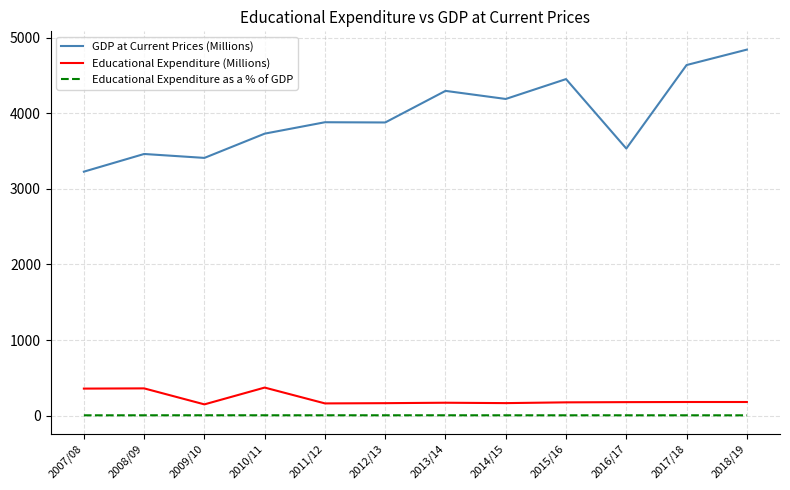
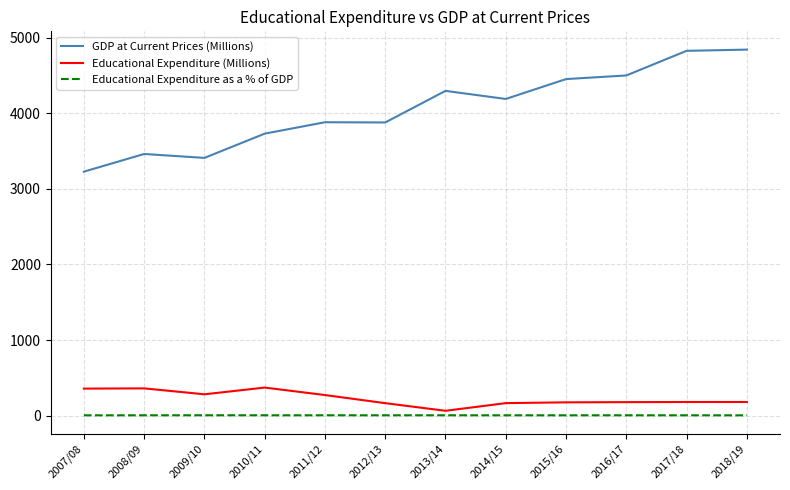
  {
    "GDP at Current Prices (Millions)": {
      "2007/08": 3200,
      "2008/09": 3500,
      "2009/10": 3400,
      "2010/11": 3700,
      "2011/12": 3900,
      "2012/13": 3900,
      "2013/14": 4300,
      "2014/15": 4200,
      "2015/16": 4500,
-     "2016/17": 3500,
-     "2017/18": 4600,
+     "2016/17": 4500,
+     "2017/18": 4800,
      "2018/19": 4800
    },
    "Educational Expenditure (Millions)": {
      "2007/08": 400,
      "2008/09": 400,
-     "2009/10": 100,
+     "2009/10": 300,
      "2010/11": 400,
-     "2011/12": 200,
+     "2011/12": 300,
      "2012/13": 200,
-     "2013/14": 200,
+     "2013/14": 100,
      "2014/15": 200,
      "2015/16": 200,
      "2016/17": 200,
      "2017/18": 200,
      "2018/19": 200
    },
    "Educational Expenditure as a % of GDP": {
      "2007/08": 0,
      "2008/09": 0,
      "2009/10": 0,
      "2010/11": 0,
      "2011/12": 0,
      "2012/13": 0,
      "2013/14": 0,
      "2014/15": 0,
      "2015/16": 0,
      "2016/17": 0,
      "2017/18": 0,
      "2018/19": 0
    }
  }
